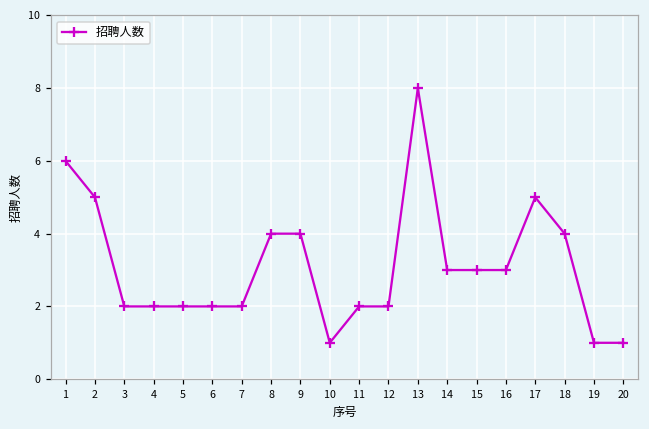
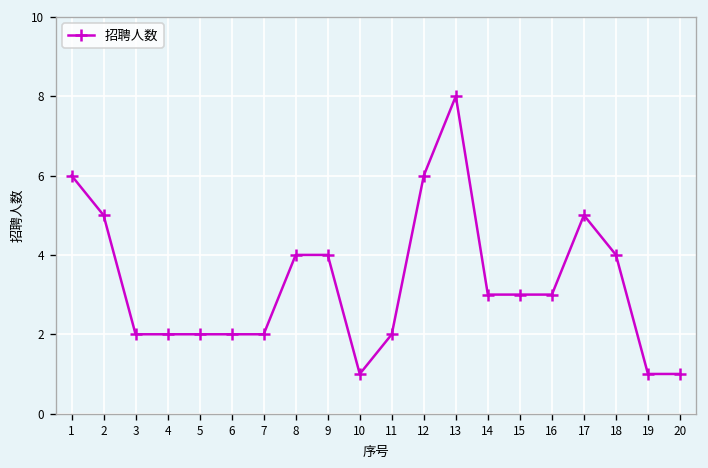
  {
    "1": 6,
    "2": 5,
    "3": 2,
    "4": 2,
    "5": 2,
    "6": 2,
    "7": 2,
    "8": 4,
    "9": 4,
    "10": 1,
    "11": 2,
-   "12": 2,
+   "12": 6,
    "13": 8,
    "14": 3,
    "15": 3,
    "16": 3,
    "17": 5,
    "18": 4,
    "19": 1,
    "20": 1
  }
